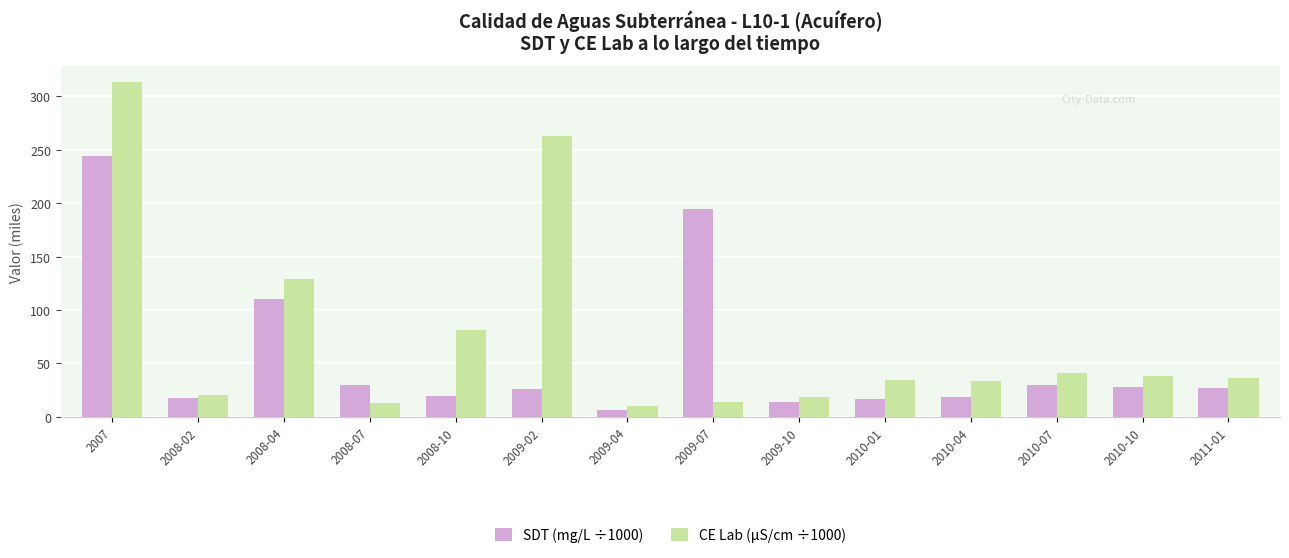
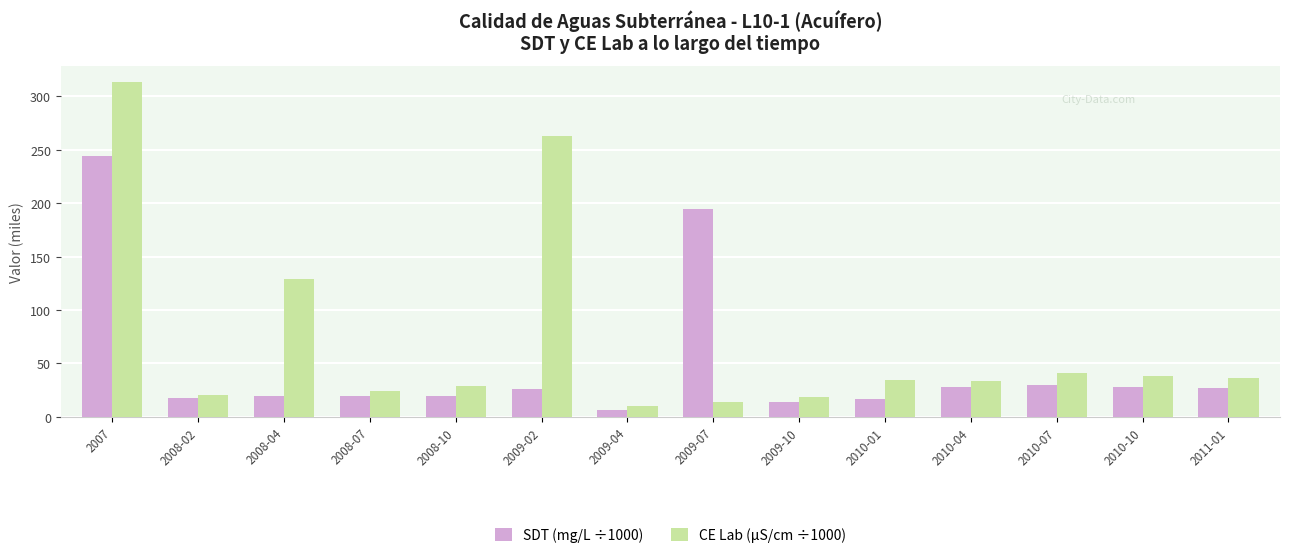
  {
    "SDT (mg/L ÷1000)": {
      "2007": 244,
      "2008-02": 18,
-     "2008-04": 110,
-     "2008-07": 29,
+     "2008-04": 20,
+     "2008-07": 19,
      "2008-10": 19,
      "2009-02": 26,
      "2009-04": 7,
      "2009-07": 195,
      "2009-10": 14,
      "2010-01": 17,
-     "2010-04": 19,
+     "2010-04": 28,
      "2010-07": 30,
      "2010-10": 28,
      "2011-01": 27
    },
    "CE Lab (µS/cm ÷1000)": {
      "2007": 313,
      "2008-02": 21,
      "2008-04": 129,
-     "2008-07": 13,
-     "2008-10": 82,
+     "2008-07": 24,
+     "2008-10": 28,
      "2009-02": 263,
      "2009-04": 10,
      "2009-07": 14,
      "2009-10": 19,
      "2010-01": 35,
      "2010-04": 34,
      "2010-07": 41,
      "2010-10": 38,
      "2011-01": 36
    }
  }
